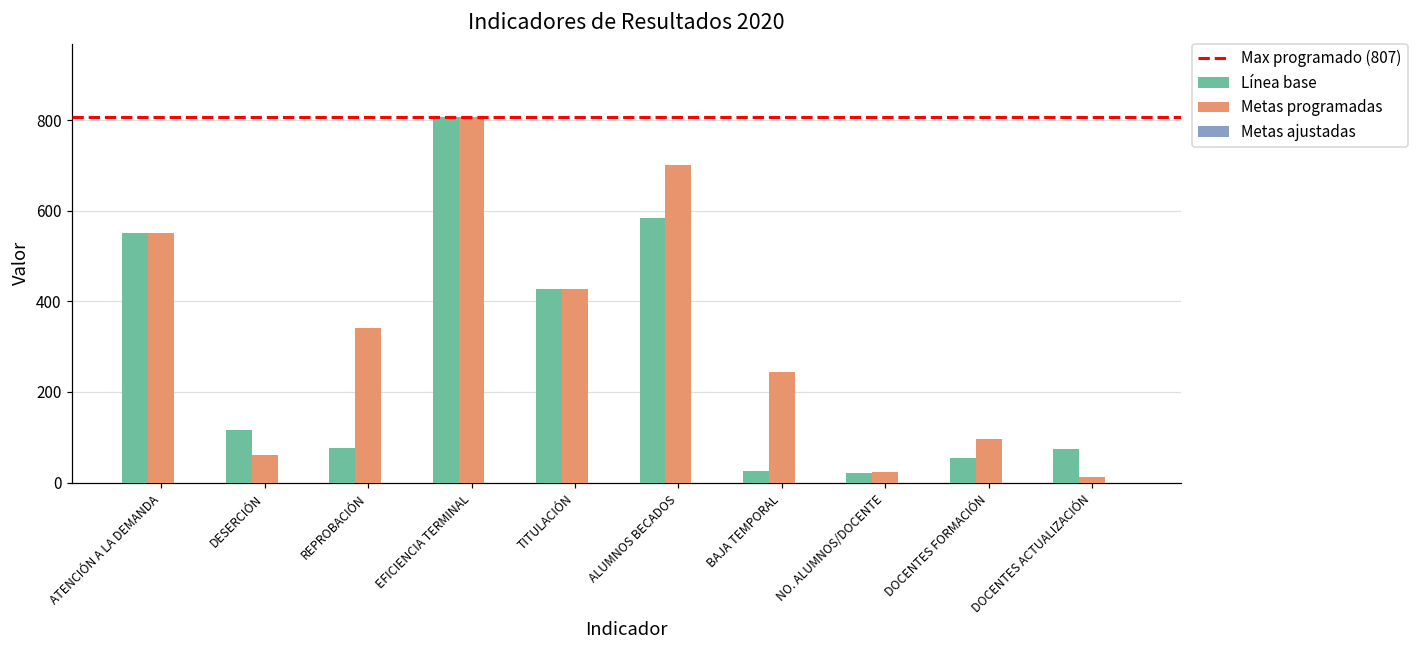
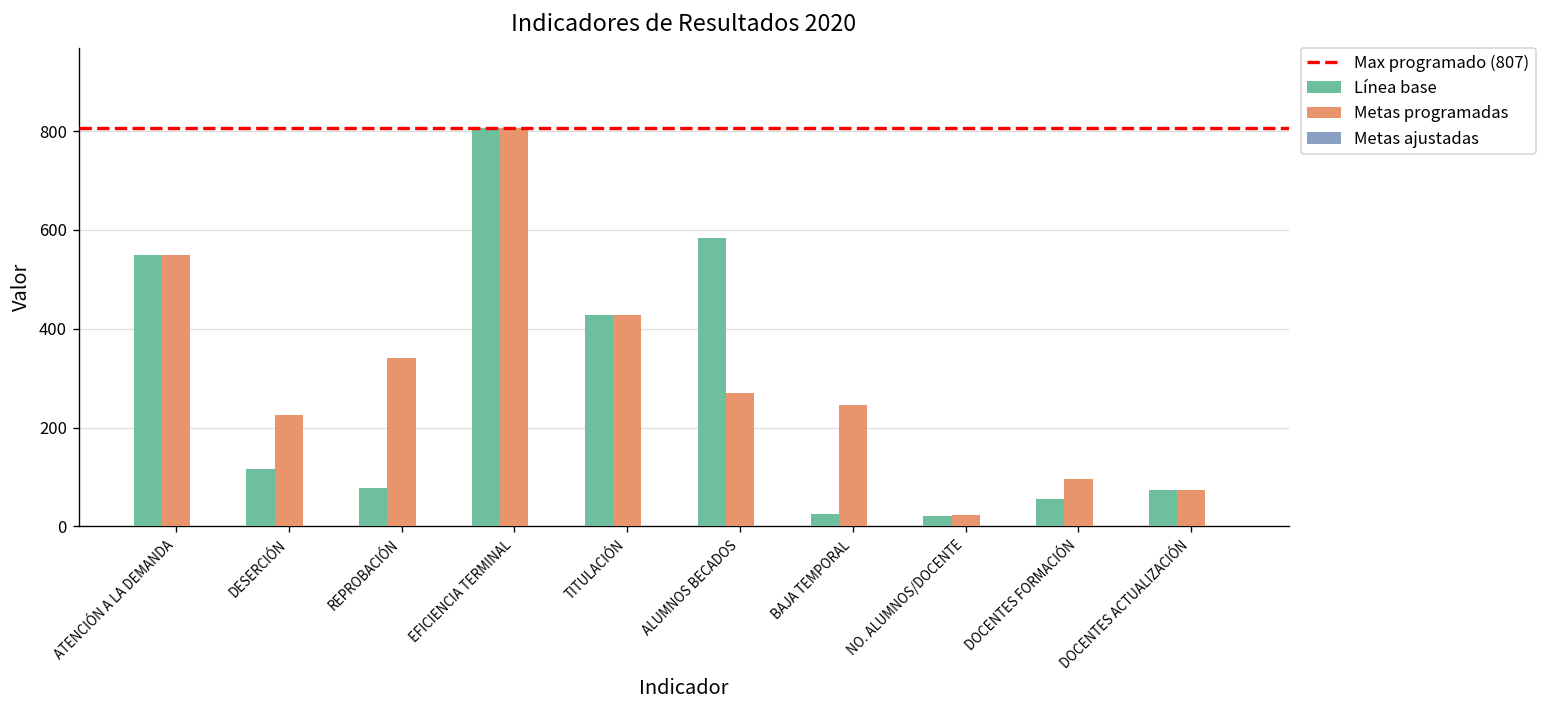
  {
    "Metas programadas": {
      "ATENCIÓN A LA DEMANDA": 550,
-     "DESERCIÓN": 60,
+     "DESERCIÓN": 230,
      "REPROBACIÓN": 340,
      "EFICIENCIA TERMINAL": 810,
      "TITULACIÓN": 430,
-     "ALUMNOS BECADOS": 700,
+     "ALUMNOS BECADOS": 270,
      "BAJA TEMPORAL": 250,
      "NO. ALUMNOS/DOCENTE": 20,
      "DOCENTES FORMACIÓN": 100,
-     "DOCENTES ACTUALIZACIÓN": 10
+     "DOCENTES ACTUALIZACIÓN": 70
    }
  }
